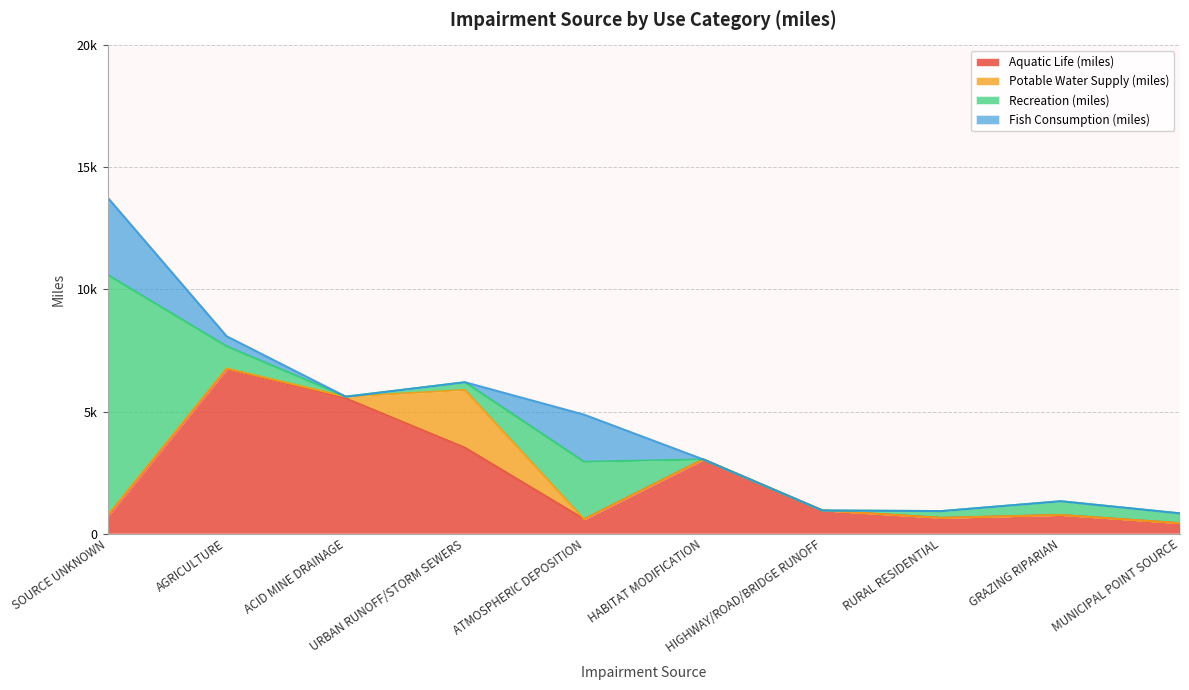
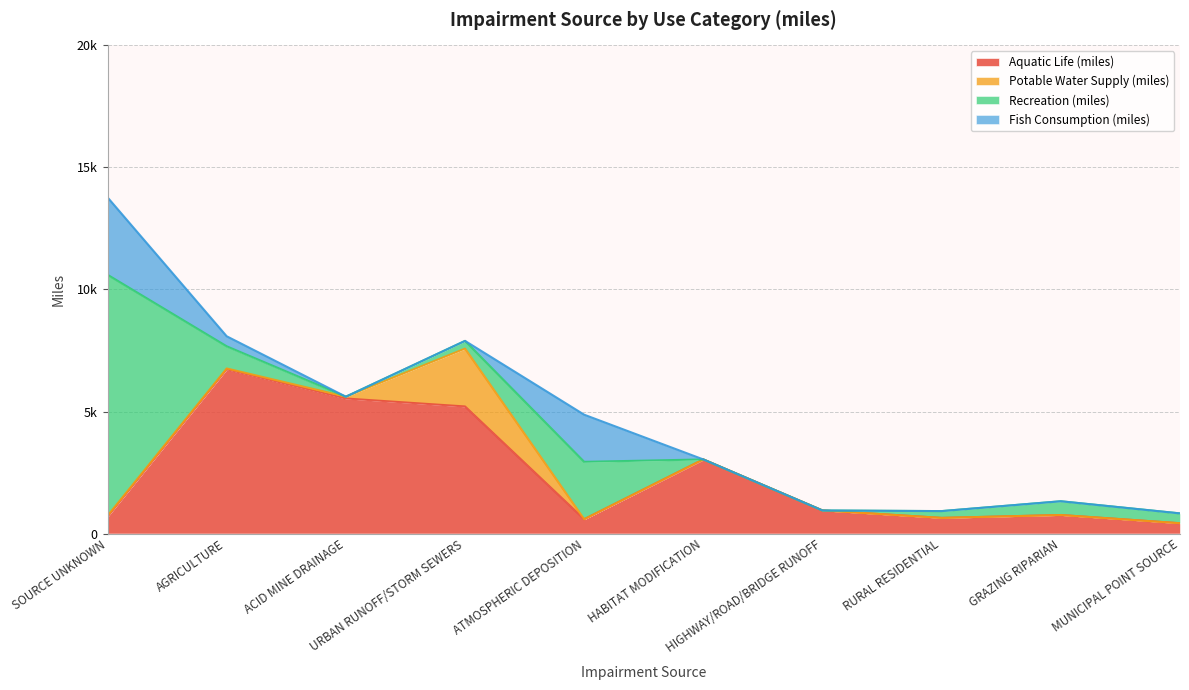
  {
    "Aquatic Life (miles)": {
-     "URBAN RUNOFF/STORM SEWERS": 3500
+     "URBAN RUNOFF/STORM SEWERS": 5200
    },
    "Potable Water Supply (miles)": {
      "URBAN RUNOFF/STORM SEWERS": 2400
    },
    "Recreation (miles)": {
      "SOURCE UNKNOWN": 9900,
      "AGRICULTURE": 900,
      "ATMOSPHERIC DEPOSITION": 2400
    },
    "Fish Consumption (miles)": {
      "SOURCE UNKNOWN": 3200,
      "AGRICULTURE": 400,
      "ATMOSPHERIC DEPOSITION": 1900
    }
  }
